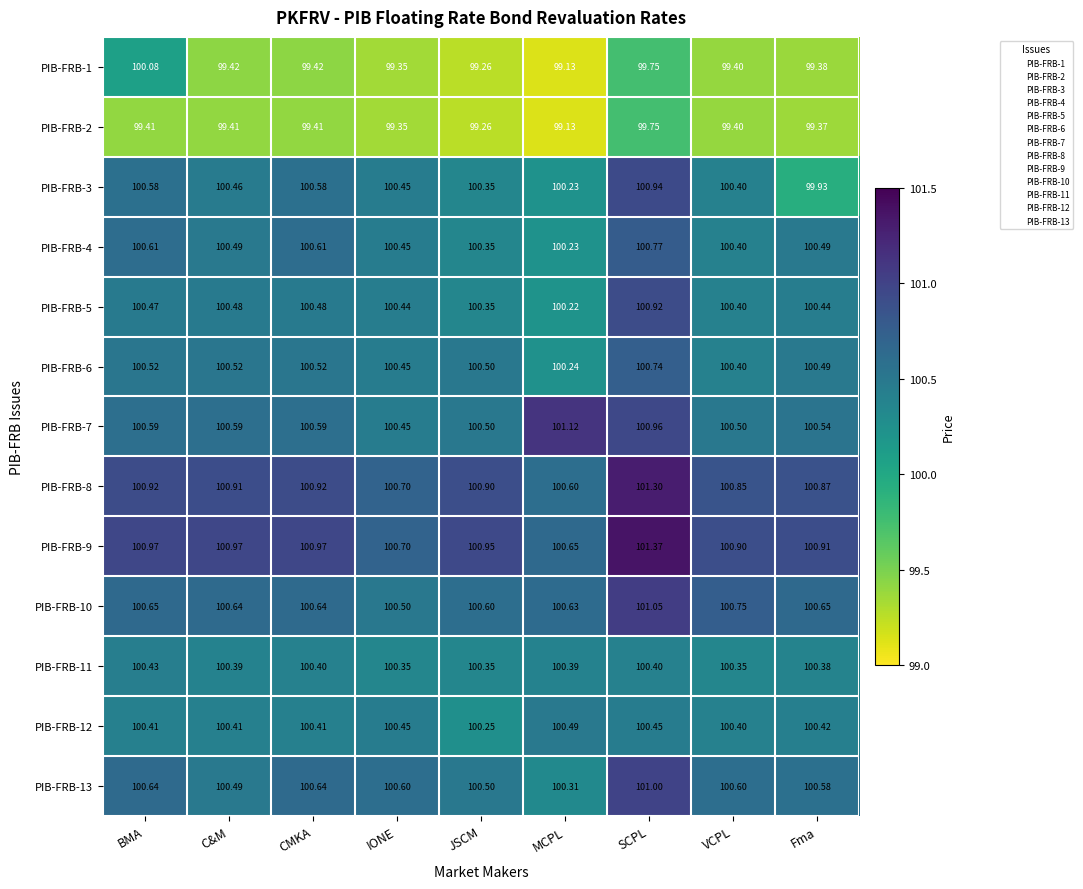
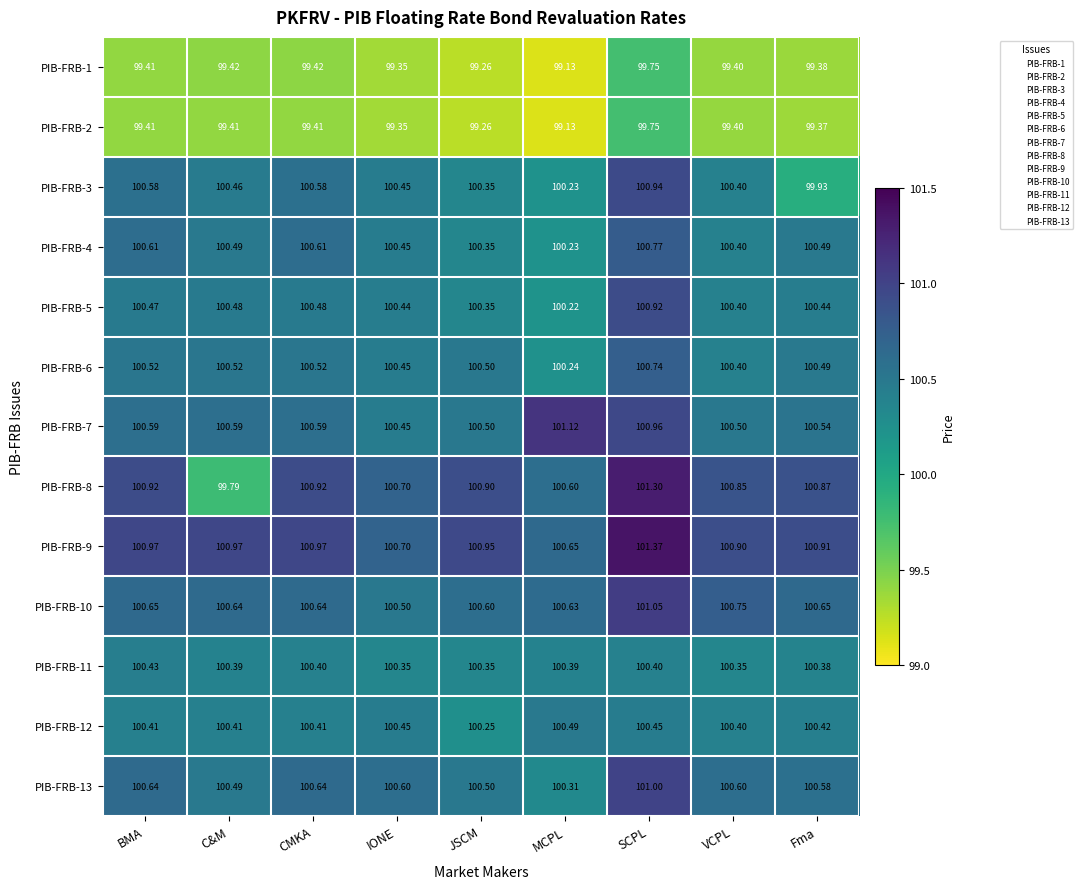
  {
    "PIB-FRB-1": {
-     "BMA": 100.08,
+     "BMA": 99.41,
      "C&M": 99.42,
      "CMKA": 99.42,
      "IONE": 99.35,
      "JSCM": 99.26,
      "MCPL": 99.13,
      "SCPL": 99.75,
      "VCPL": 99.40,
      "Fma": 99.38
    },
    "PIB-FRB-2": {
      "BMA": 99.41,
      "C&M": 99.41,
      "CMKA": 99.41,
      "IONE": 99.35,
      "JSCM": 99.26,
      "MCPL": 99.13,
      "SCPL": 99.75,
      "VCPL": 99.40,
      "Fma": 99.37
    },
    "PIB-FRB-3": {
      "BMA": 100.58,
      "C&M": 100.46,
      "CMKA": 100.58,
      "IONE": 100.45,
      "JSCM": 100.35,
      "MCPL": 100.23,
      "SCPL": 100.94,
      "VCPL": 100.40,
      "Fma": 99.93
    },
    "PIB-FRB-4": {
      "BMA": 100.61,
      "C&M": 100.49,
      "CMKA": 100.61,
      "IONE": 100.45,
      "JSCM": 100.35,
      "MCPL": 100.23,
      "SCPL": 100.77,
      "VCPL": 100.40,
      "Fma": 100.49
    },
    "PIB-FRB-5": {
      "BMA": 100.47,
      "C&M": 100.48,
      "CMKA": 100.48,
      "IONE": 100.44,
      "JSCM": 100.35,
      "MCPL": 100.22,
      "SCPL": 100.92,
      "VCPL": 100.40,
      "Fma": 100.44
    },
    "PIB-FRB-6": {
      "BMA": 100.52,
      "C&M": 100.52,
      "CMKA": 100.52,
      "IONE": 100.45,
      "JSCM": 100.50,
      "MCPL": 100.24,
      "SCPL": 100.74,
      "VCPL": 100.40,
      "Fma": 100.49
    },
    "PIB-FRB-7": {
      "BMA": 100.59,
      "C&M": 100.59,
      "CMKA": 100.59,
      "IONE": 100.45,
      "JSCM": 100.50,
      "MCPL": 101.12,
      "SCPL": 100.96,
      "VCPL": 100.50,
      "Fma": 100.54
    },
    "PIB-FRB-8": {
      "BMA": 100.92,
-     "C&M": 100.91,
+     "C&M": 99.79,
      "CMKA": 100.92,
      "IONE": 100.70,
      "JSCM": 100.90,
      "MCPL": 100.60,
      "SCPL": 101.30,
      "VCPL": 100.85,
      "Fma": 100.87
    },
    "PIB-FRB-9": {
      "BMA": 100.97,
      "C&M": 100.97,
      "CMKA": 100.97,
      "IONE": 100.70,
      "JSCM": 100.95,
      "MCPL": 100.65,
      "SCPL": 101.37,
      "VCPL": 100.90,
      "Fma": 100.91
    },
    "PIB-FRB-10": {
      "BMA": 100.65,
      "C&M": 100.64,
      "CMKA": 100.64,
      "IONE": 100.50,
      "JSCM": 100.60,
      "MCPL": 100.63,
      "SCPL": 101.05,
      "VCPL": 100.75,
      "Fma": 100.65
    },
    "PIB-FRB-11": {
      "BMA": 100.43,
      "C&M": 100.39,
      "CMKA": 100.40,
      "IONE": 100.35,
      "JSCM": 100.35,
      "MCPL": 100.39,
      "SCPL": 100.40,
      "VCPL": 100.35,
      "Fma": 100.38
    },
    "PIB-FRB-12": {
      "BMA": 100.41,
      "C&M": 100.41,
      "CMKA": 100.41,
      "IONE": 100.45,
      "JSCM": 100.25,
      "MCPL": 100.49,
      "SCPL": 100.45,
      "VCPL": 100.40,
      "Fma": 100.42
    },
    "PIB-FRB-13": {
      "BMA": 100.64,
      "C&M": 100.49,
      "CMKA": 100.64,
      "IONE": 100.60,
      "JSCM": 100.50,
      "MCPL": 100.31,
      "SCPL": 101.00,
      "VCPL": 100.60,
      "Fma": 100.58
    }
  }
